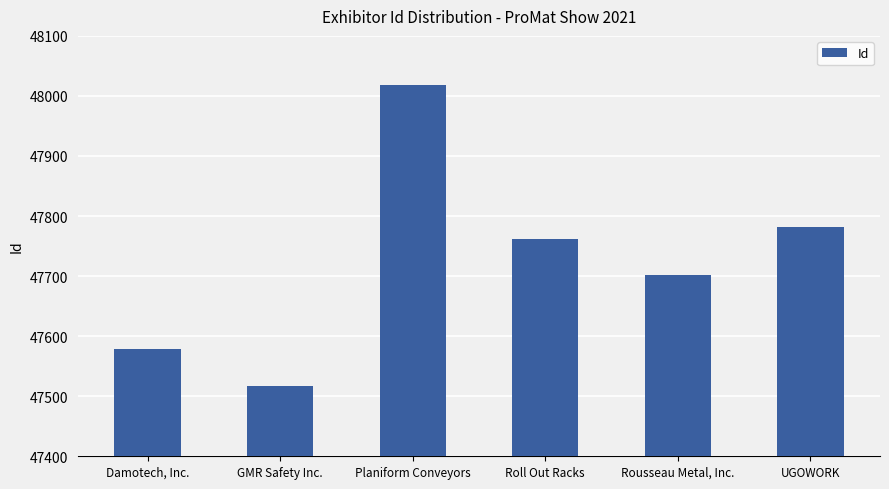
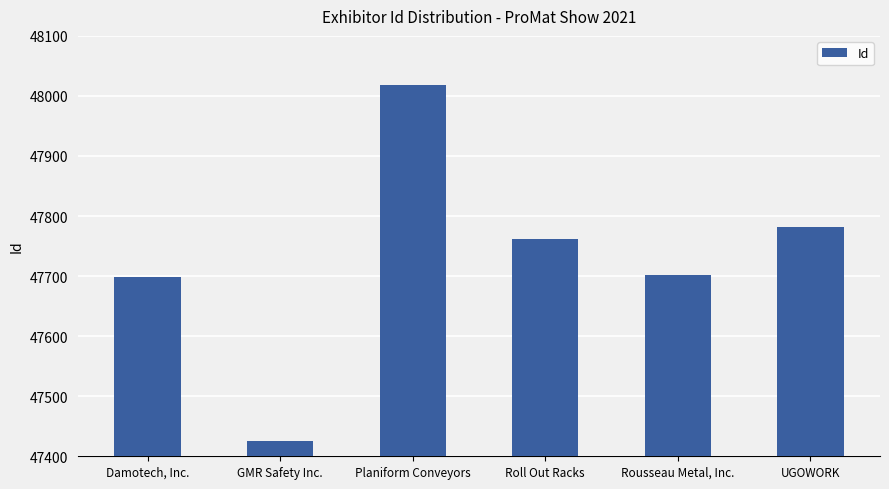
  {
-   "Damotech, Inc.": 47580,
-   "GMR Safety Inc.": 47520,
+   "Damotech, Inc.": 47700,
+   "GMR Safety Inc.": 47430,
    "Planiform Conveyors": 48020,
    "Roll Out Racks": 47760,
    "Rousseau Metal, Inc.": 47700,
    "UGOWORK": 47780
  }
